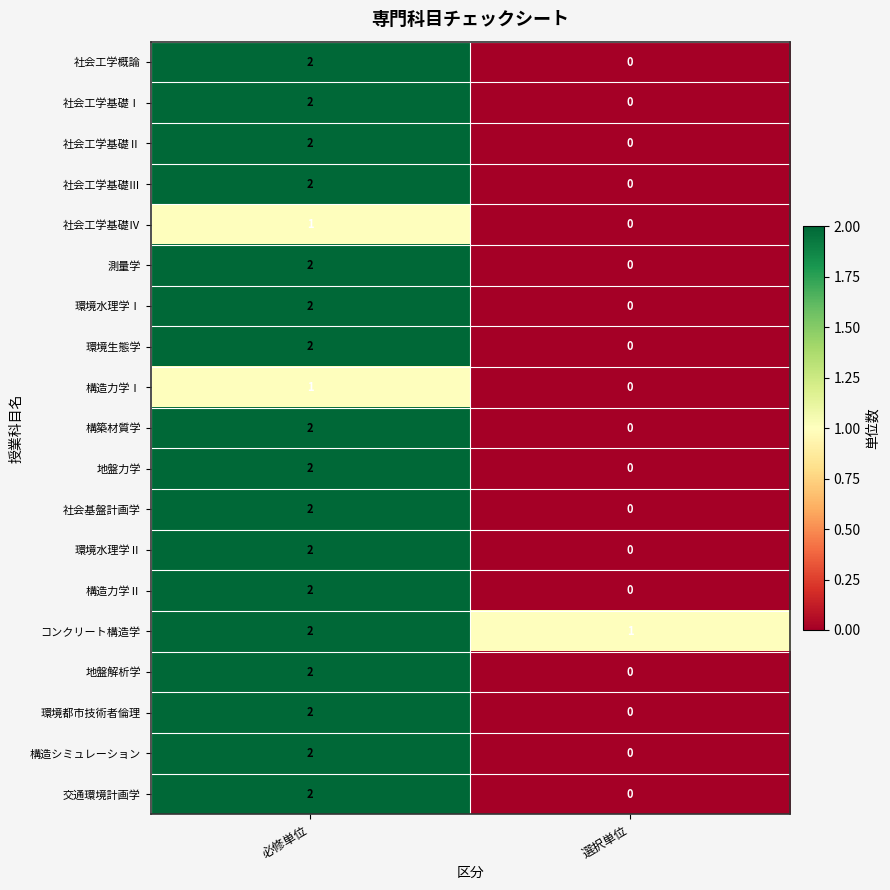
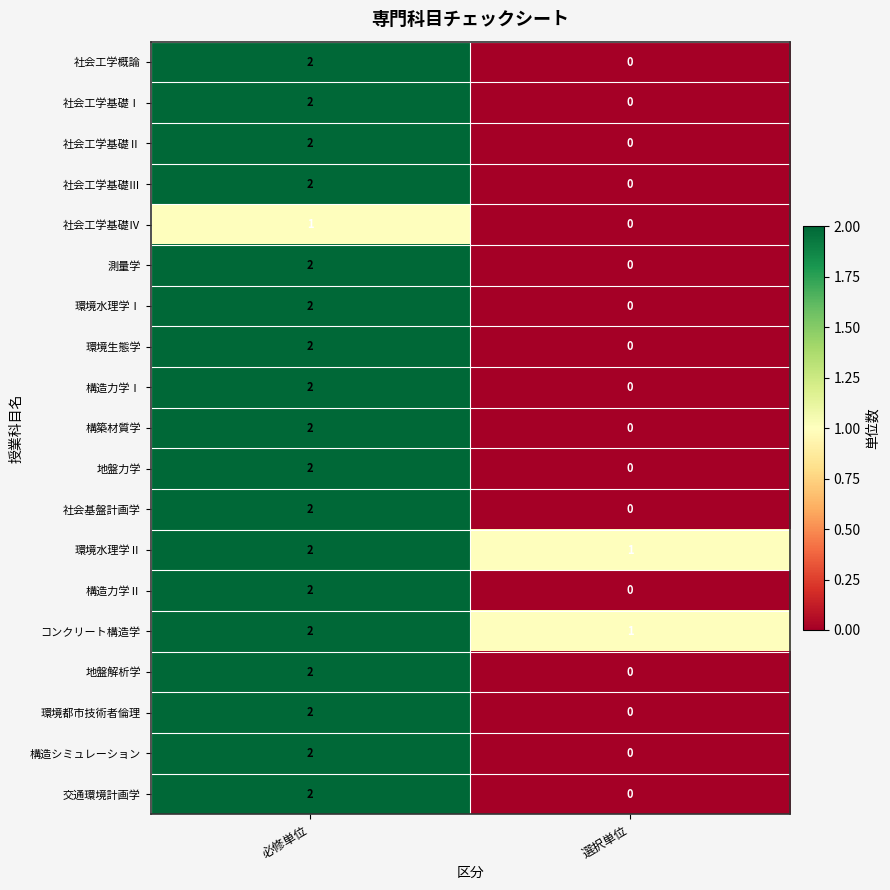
  {
    "社会工学概論": {
      "必修単位": 2,
      "選択単位": 0
    },
    "社会工学基礎Ⅰ": {
      "必修単位": 2,
      "選択単位": 0
    },
    "社会工学基礎Ⅱ": {
      "必修単位": 2,
      "選択単位": 0
    },
    "社会工学基礎Ⅲ": {
      "必修単位": 2,
      "選択単位": 0
    },
    "社会工学基礎Ⅳ": {
      "必修単位": 1,
      "選択単位": 0
    },
    "測量学": {
      "必修単位": 2,
      "選択単位": 0
    },
    "環境水理学Ⅰ": {
      "必修単位": 2,
      "選択単位": 0
    },
    "環境生態学": {
      "必修単位": 2,
      "選択単位": 0
    },
    "構造力学Ⅰ": {
-     "必修単位": 1,
+     "必修単位": 2,
      "選択単位": 0
    },
    "構築材質学": {
      "必修単位": 2,
      "選択単位": 0
    },
    "地盤力学": {
      "必修単位": 2,
      "選択単位": 0
    },
    "社会基盤計画学": {
      "必修単位": 2,
      "選択単位": 0
    },
    "環境水理学Ⅱ": {
      "必修単位": 2,
-     "選択単位": 0
+     "選択単位": 1
    },
    "構造力学Ⅱ": {
      "必修単位": 2,
      "選択単位": 0
    },
    "コンクリート構造学": {
      "必修単位": 2,
      "選択単位": 1
    },
    "地盤解析学": {
      "必修単位": 2,
      "選択単位": 0
    },
    "環境都市技術者倫理": {
      "必修単位": 2,
      "選択単位": 0
    },
    "構造シミュレーション": {
      "必修単位": 2,
      "選択単位": 0
    },
    "交通環境計画学": {
      "必修単位": 2,
      "選択単位": 0
    }
  }
